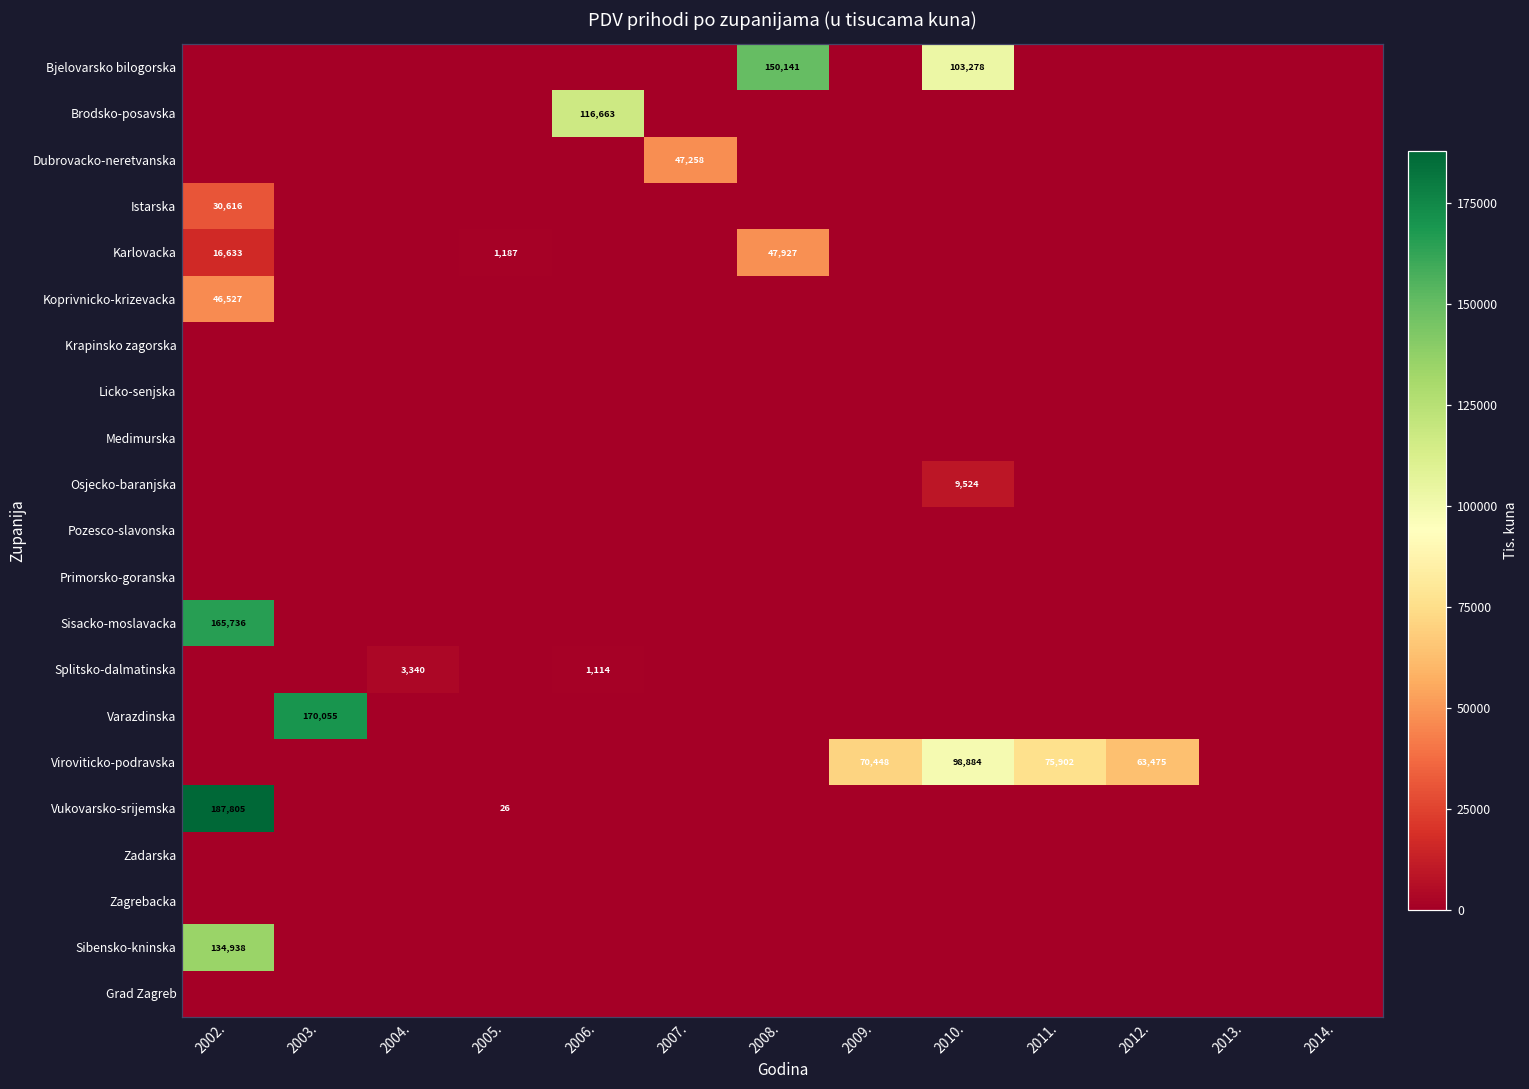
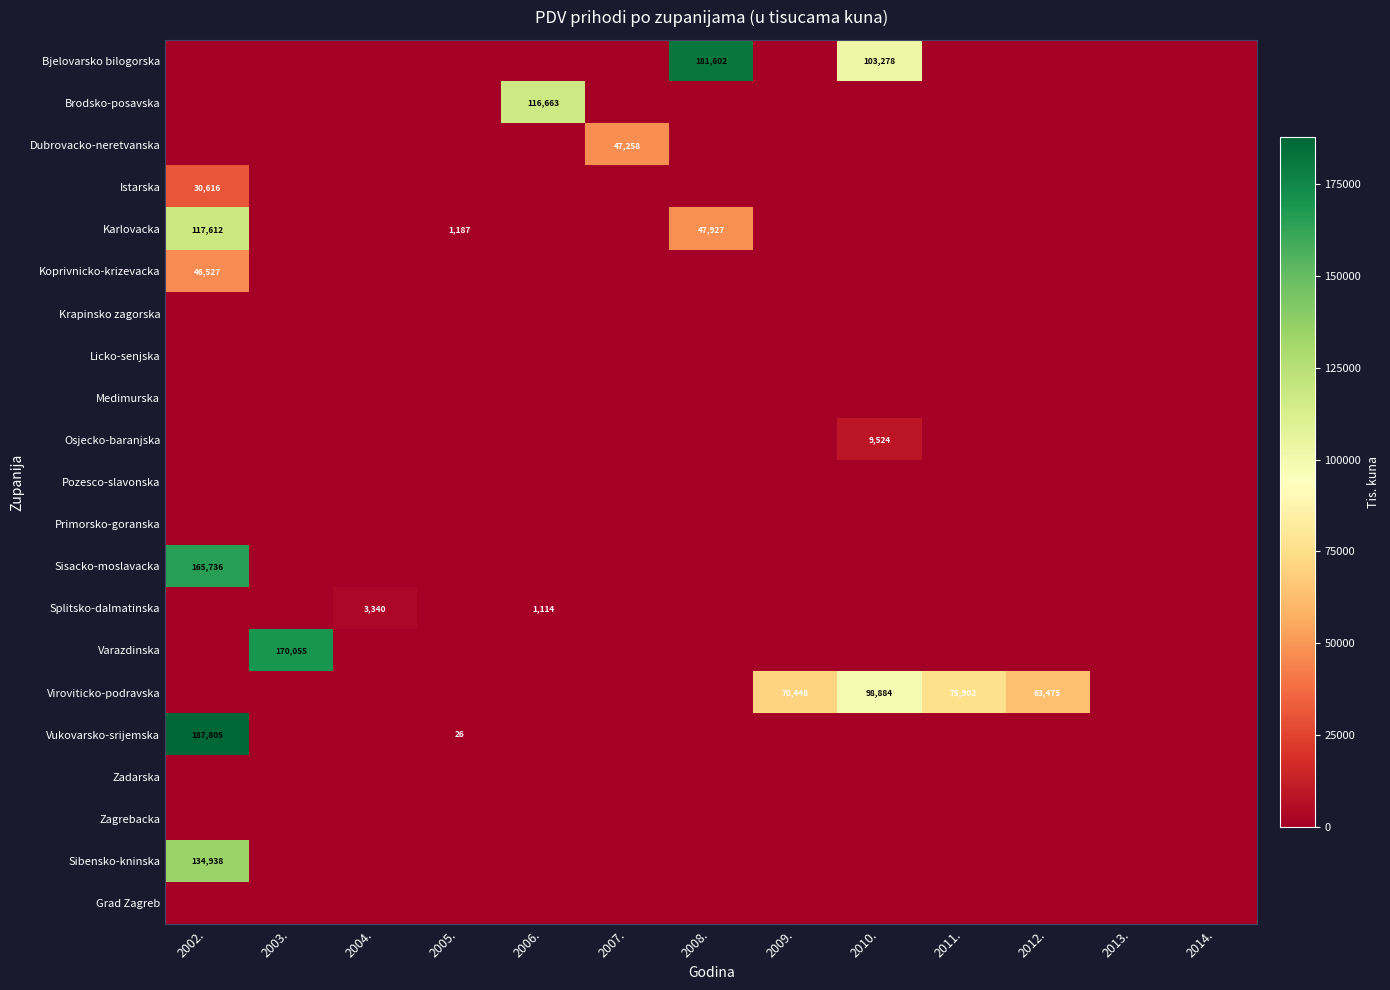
  {
    "Bjelovarsko bilogorska": {
-     "2008.": "150,141",
+     "2008.": "181,602",
      "2010.": "103,278"
    },
    "Brodsko-posavska": {
      "2006.": "116,663"
    },
    "Dubrovacko-neretvanska": {
      "2007.": "47,258"
    },
    "Istarska": {
      "2002.": "30,616"
    },
    "Karlovacka": {
-     "2002.": "16,633",
+     "2002.": "117,612",
      "2005.": "1,187",
      "2008.": "47,927"
    },
    "Koprivnicko-krizevacka": {
      "2002.": "46,527"
    },
    "Osjecko-baranjska": {
      "2010.": "9,524"
    },
    "Sisacko-moslavacka": {
      "2002.": "165,736"
    },
    "Splitsko-dalmatinska": {
      "2004.": "3,340",
      "2006.": "1,114"
    },
    "Varazdinska": {
      "2003.": "170,055"
    },
    "Viroviticko-podravska": {
      "2009.": "70,448",
      "2010.": "98,884",
      "2011.": "75,902",
      "2012.": "63,475"
    },
    "Vukovarsko-srijemska": {
      "2002.": "187,805",
      "2005.": "26"
    },
    "Sibensko-kninska": {
      "2002.": "134,938"
    }
  }
